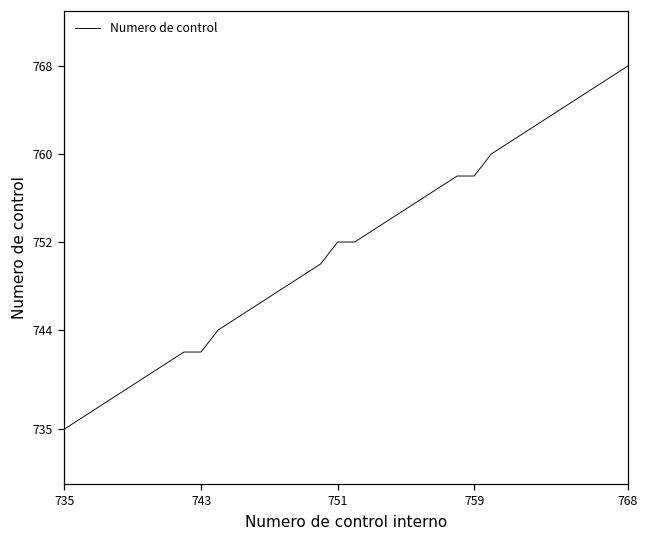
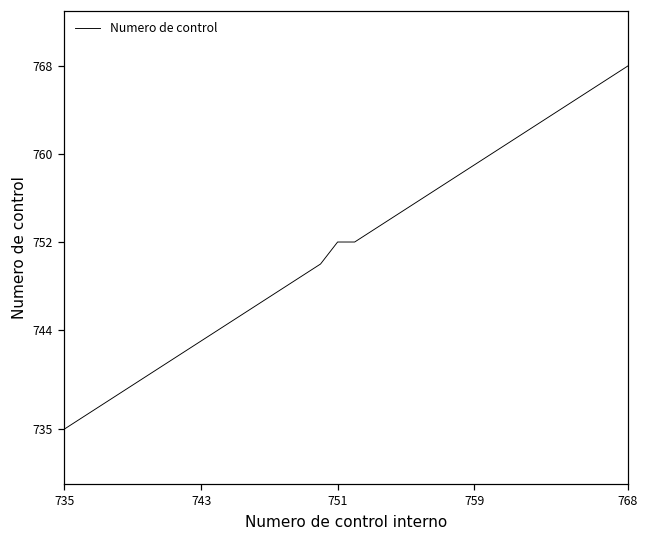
  {
    "735": 735,
-   "743": 742,
+   "743": 743,
    "751": 752,
-   "759": 758,
+   "759": 759,
    "768": 768
  }
